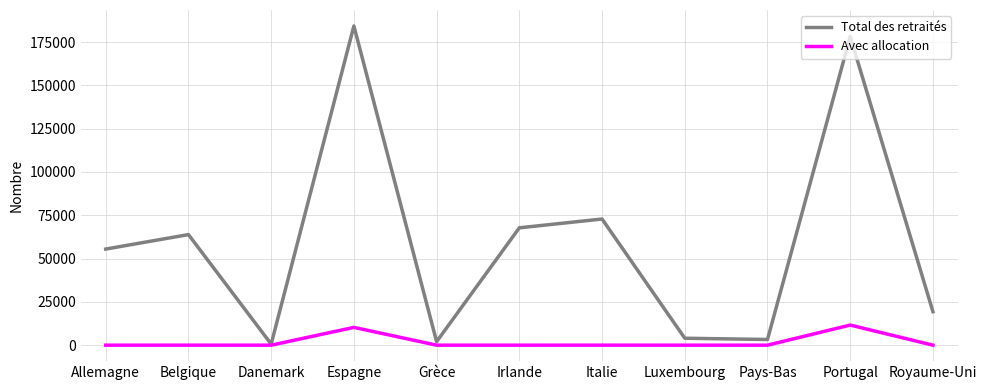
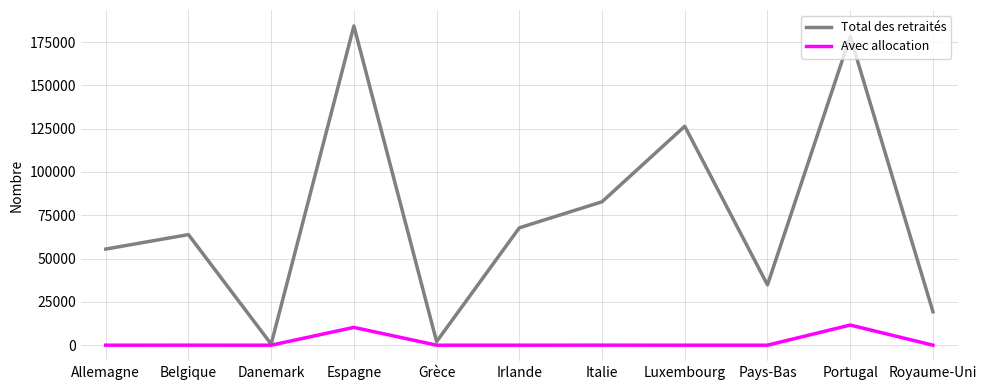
  {
    "Total des retraités": {
      "Allemagne": 55000,
      "Belgique": 64000,
      "Espagne": 184000,
      "Grèce": 2000,
      "Irlande": 68000,
-     "Italie": 73000,
-     "Luxembourg": 4000,
-     "Pays-Bas": 3000,
+     "Italie": 83000,
+     "Luxembourg": 126000,
+     "Pays-Bas": 35000,
      "Royaume-Uni": 19000
    },
    "Avec allocation": {
      "Allemagne": 0,
      "Belgique": 0,
      "Espagne": 10000,
      "Grèce": 0,
      "Irlande": 0,
      "Italie": 0,
      "Luxembourg": 0,
      "Pays-Bas": 0,
      "Portugal": 12000,
      "Royaume-Uni": 0
    }
  }
